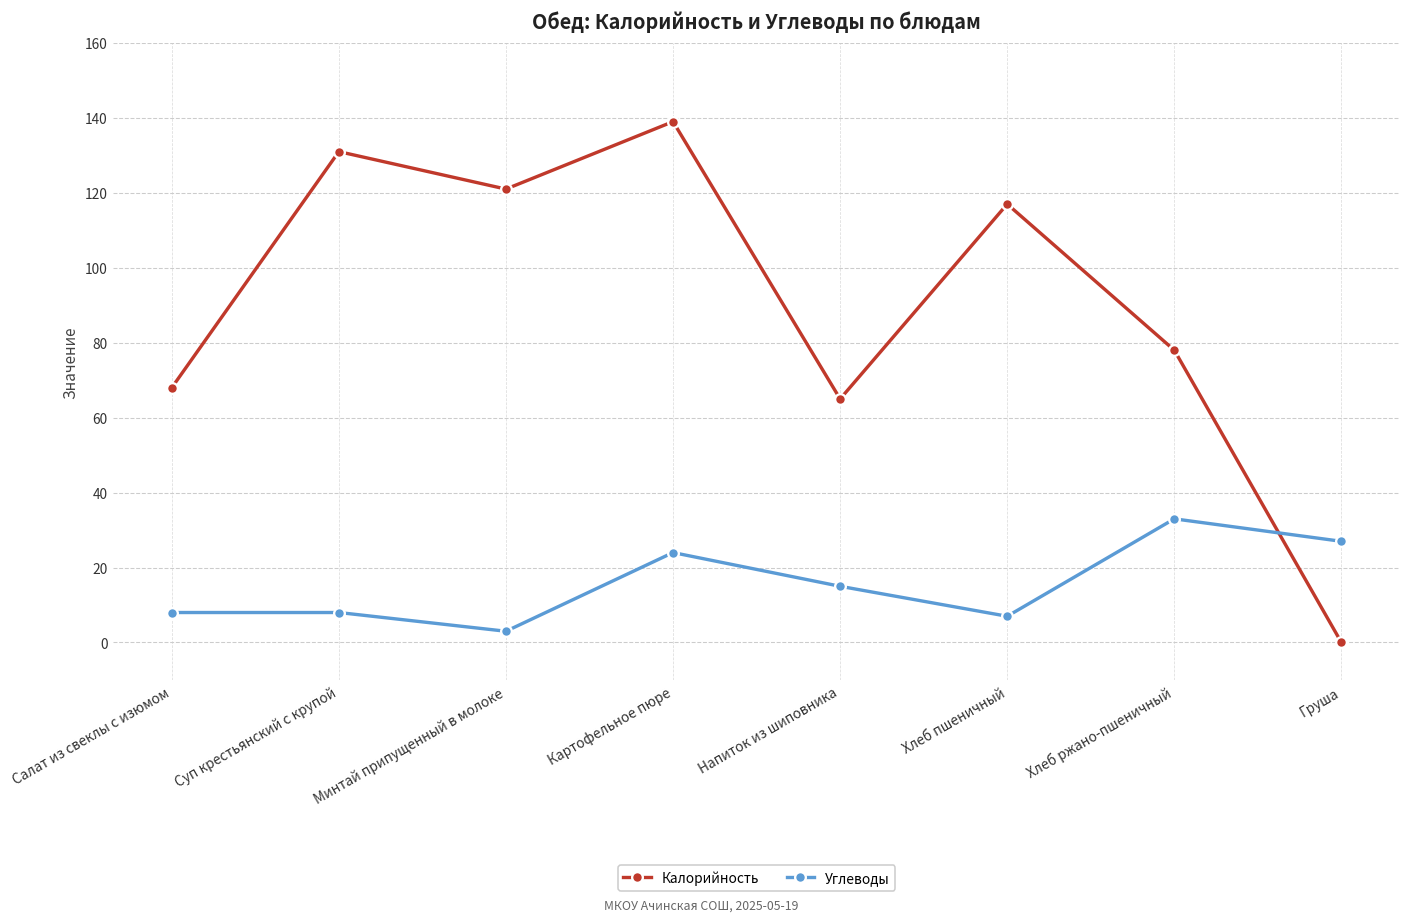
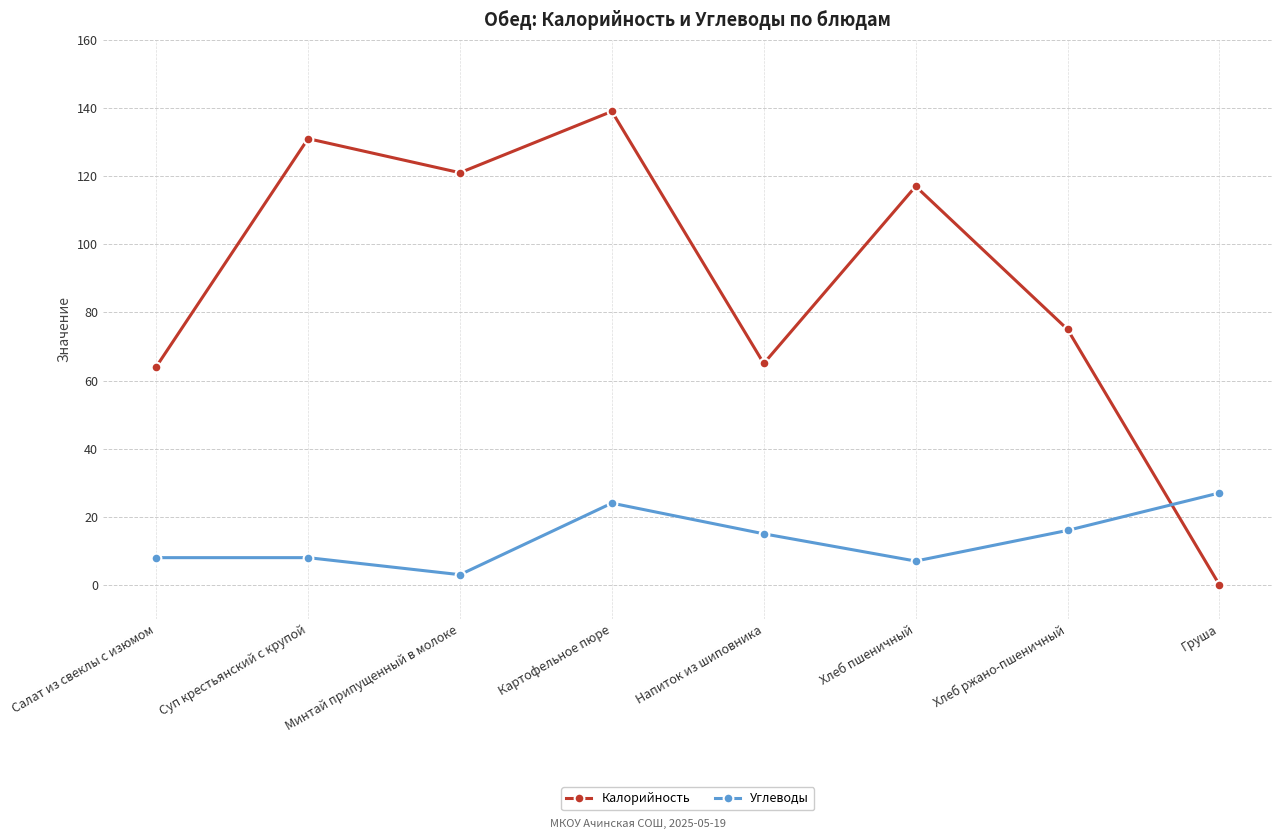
  {
    "Калорийность": {
-     "Салат из свеклы с изюмом": 68,
+     "Салат из свеклы с изюмом": 64,
      "Суп крестьянский с крупой": 131,
      "Минтай припущенный в молоке": 121,
      "Картофельное пюре": 139,
      "Напиток из шиповника": 65,
      "Хлеб пшеничный": 117,
-     "Хлеб ржано-пшеничный": 78,
+     "Хлеб ржано-пшеничный": 75,
      "Груша": 0
    },
    "Углеводы": {
      "Салат из свеклы с изюмом": 8,
      "Суп крестьянский с крупой": 8,
      "Минтай припущенный в молоке": 3,
      "Картофельное пюре": 24,
      "Напиток из шиповника": 15,
      "Хлеб пшеничный": 7,
-     "Хлеб ржано-пшеничный": 33,
+     "Хлеб ржано-пшеничный": 16,
      "Груша": 27
    }
  }
